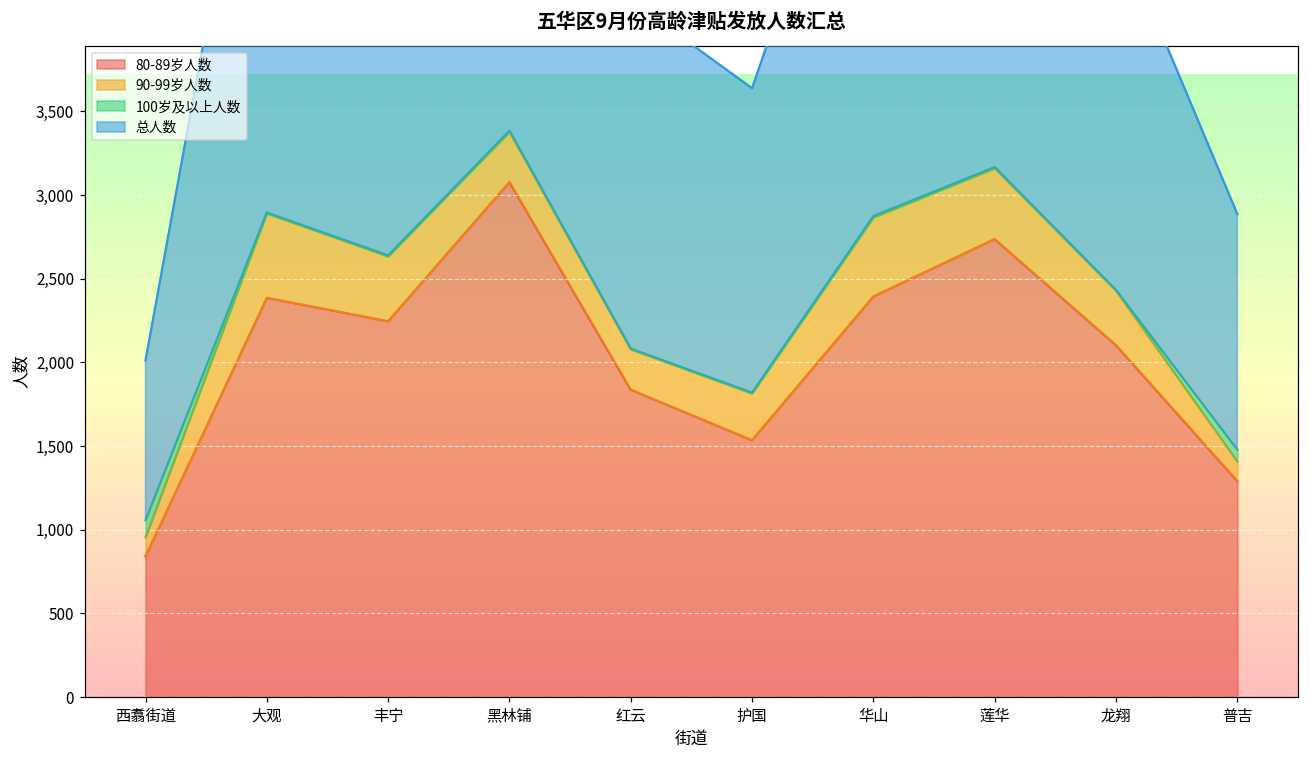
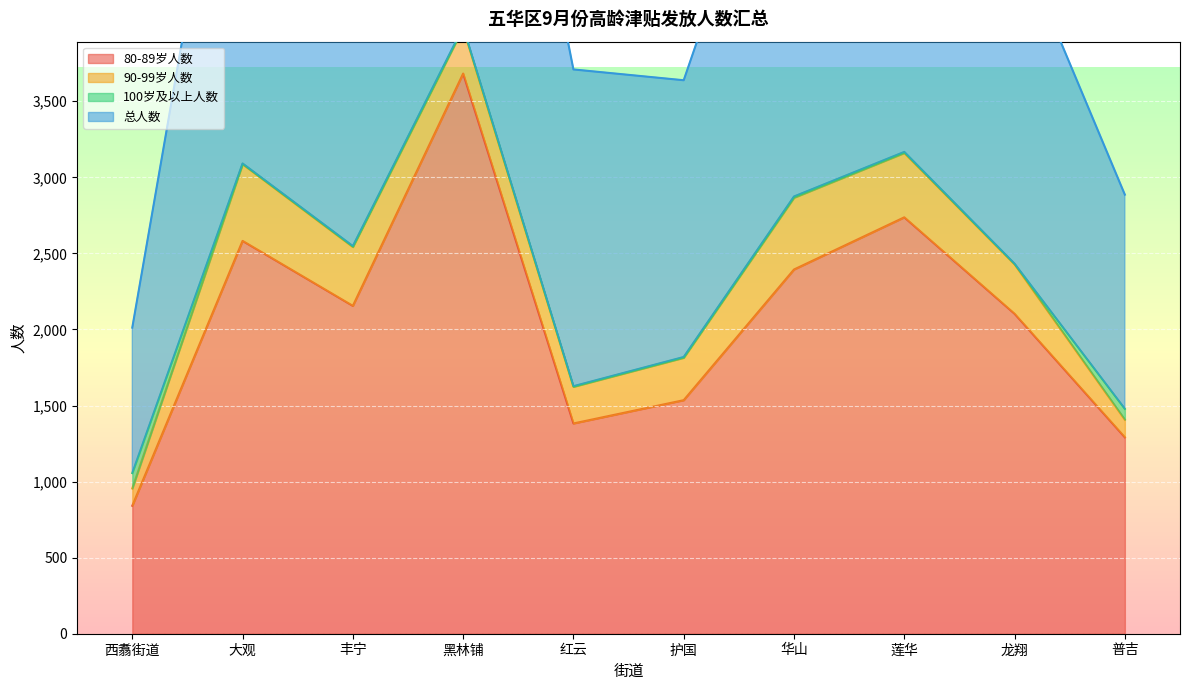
  {
    "80-89岁人数": {
      "西翥街道": "840",
-     "大观": "2,390",
-     "丰宁": "2,250",
-     "黑林铺": "3,080",
-     "红云": "1,840",
+     "大观": "2,580",
+     "丰宁": "2,160",
+     "黑林铺": "3,680",
+     "红云": "1,380",
      "护国": "1,540",
      "华山": "2,390",
      "莲华": "2,740",
      "龙翔": "2,100",
      "普吉": "1,290"
    },
    "90-99岁人数": {
      "西翥街道": "110",
      "普吉": "120"
    },
    "100岁及以上人数": {
      "西翥街道": "100",
      "普吉": "70"
    },
    "总人数": {
      "西翥街道": "960",
      "护国": "1,820",
      "普吉": "1,410"
    }
  }
